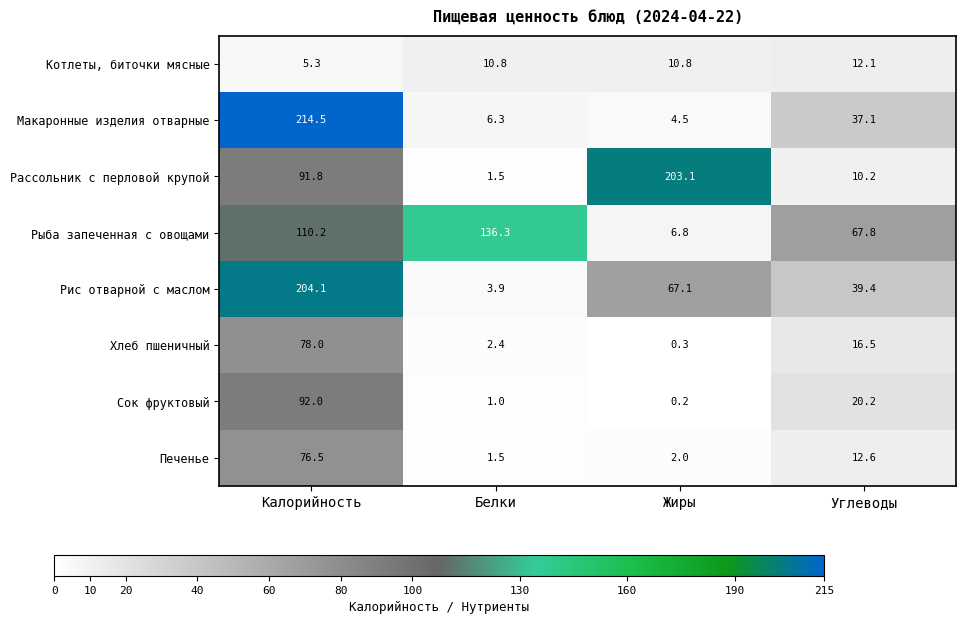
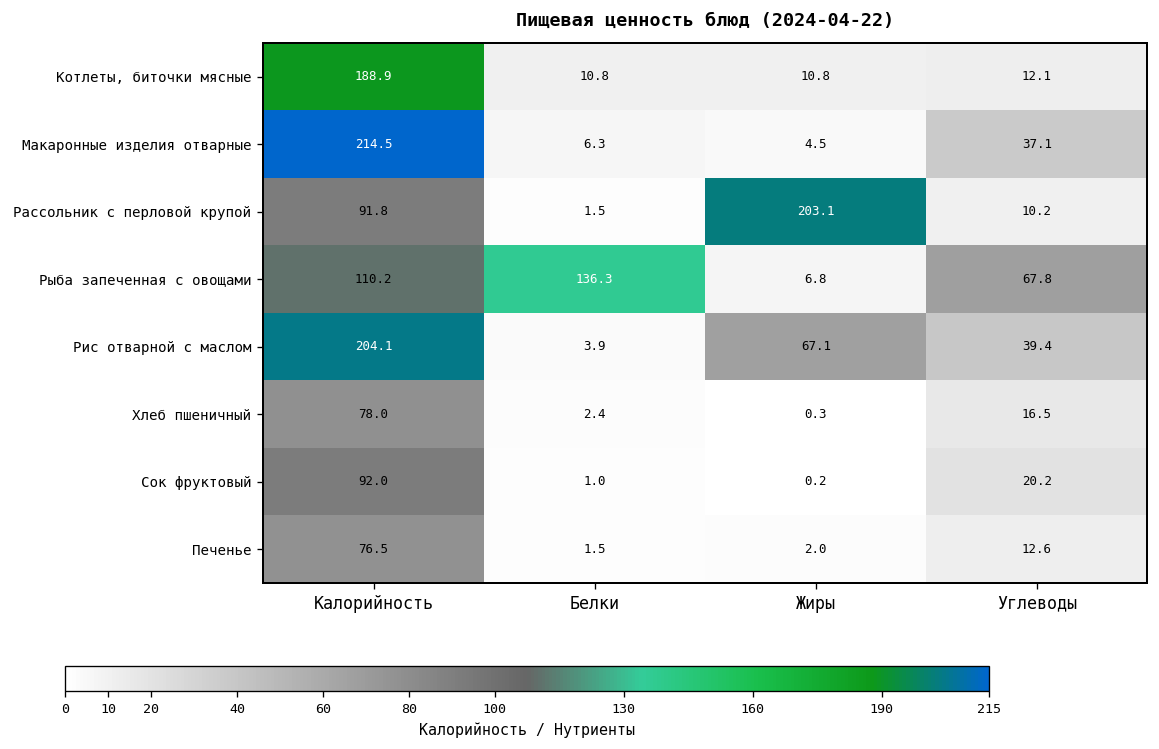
  {
    "Котлеты, биточки мясные": {
-     "Калорийность": 5.3,
+     "Калорийность": 188.9,
      "Белки": 10.8,
      "Жиры": 10.8,
      "Углеводы": 12.1
    },
    "Макаронные изделия отварные": {
      "Калорийность": 214.5,
      "Белки": 6.3,
      "Жиры": 4.5,
      "Углеводы": 37.1
    },
    "Рассольник с перловой крупой": {
      "Калорийность": 91.8,
      "Белки": 1.5,
      "Жиры": 203.1,
      "Углеводы": 10.2
    },
    "Рыба запеченная с овощами": {
      "Калорийность": 110.2,
      "Белки": 136.3,
      "Жиры": 6.8,
      "Углеводы": 67.8
    },
    "Рис отварной с маслом": {
      "Калорийность": 204.1,
      "Белки": 3.9,
      "Жиры": 67.1,
      "Углеводы": 39.4
    },
    "Хлеб пшеничный": {
      "Калорийность": 78.0,
      "Белки": 2.4,
      "Жиры": 0.3,
      "Углеводы": 16.5
    },
    "Сок фруктовый": {
      "Калорийность": 92.0,
      "Белки": 1.0,
      "Жиры": 0.2,
      "Углеводы": 20.2
    },
    "Печенье": {
      "Калорийность": 76.5,
      "Белки": 1.5,
      "Жиры": 2.0,
      "Углеводы": 12.6
    }
  }
